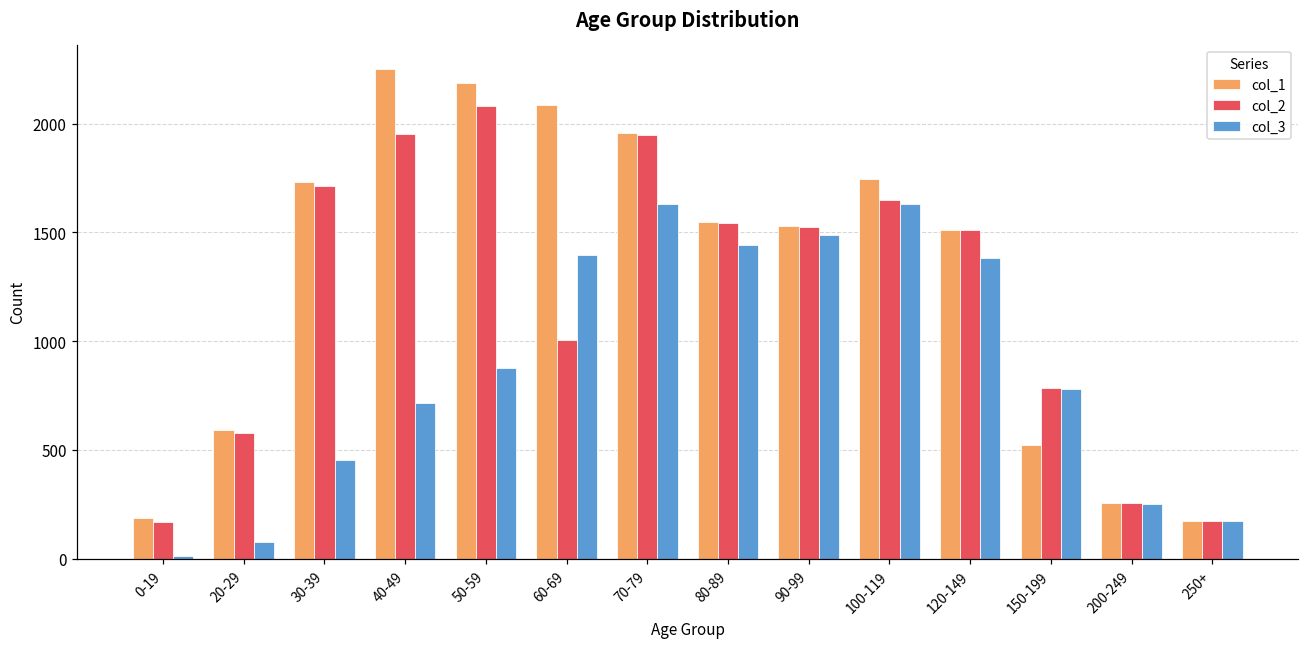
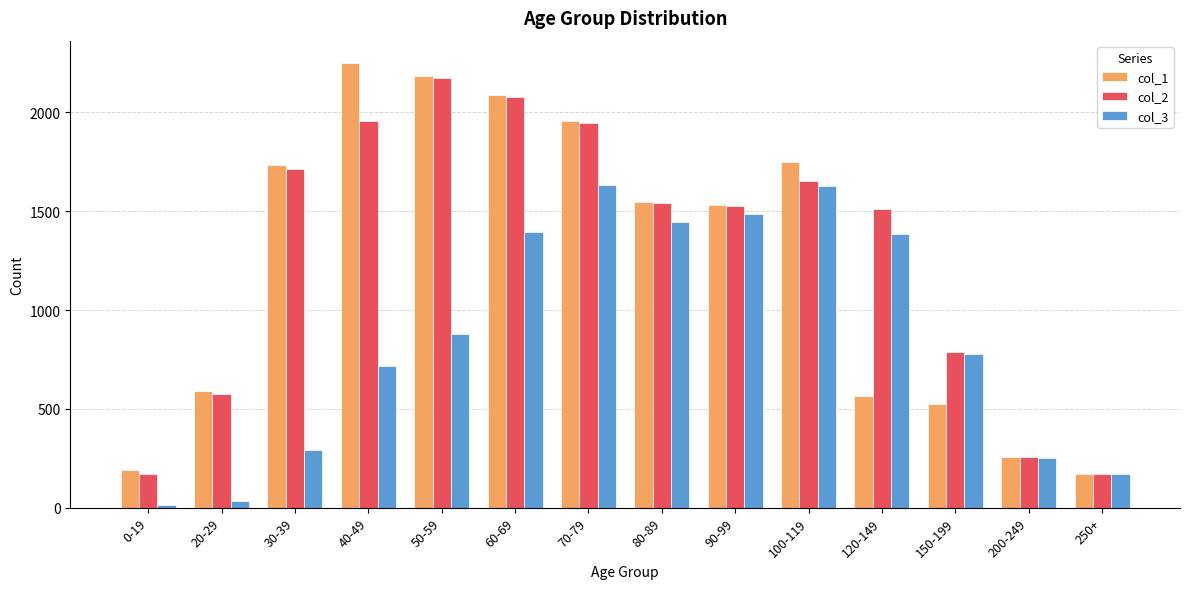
  {
    "col_1": {
      "0-19": 190,
      "20-29": 590,
      "30-39": 1730,
      "40-49": 2250,
      "50-59": 2190,
      "60-69": 2090,
      "70-79": 1960,
      "80-89": 1550,
      "90-99": 1530,
      "100-119": 1750,
-     "120-149": 1510,
+     "120-149": 560,
      "150-199": 520,
      "200-249": 260,
      "250+": 170
    },
    "col_2": {
      "0-19": 170,
      "20-29": 580,
      "30-39": 1710,
      "40-49": 1950,
-     "50-59": 2080,
-     "60-69": 1010,
+     "50-59": 2170,
+     "60-69": 2080,
      "70-79": 1950,
      "80-89": 1540,
      "90-99": 1530,
      "100-119": 1650,
      "120-149": 1510,
      "150-199": 790,
      "200-249": 260,
      "250+": 170
    },
    "col_3": {
      "0-19": 10,
-     "20-29": 80,
-     "30-39": 450,
+     "20-29": 30,
+     "30-39": 290,
      "40-49": 720,
      "50-59": 880,
      "60-69": 1400,
      "70-79": 1630,
      "80-89": 1440,
      "90-99": 1490,
      "100-119": 1630,
      "120-149": 1380,
      "150-199": 780,
      "200-249": 250,
      "250+": 170
    }
  }
